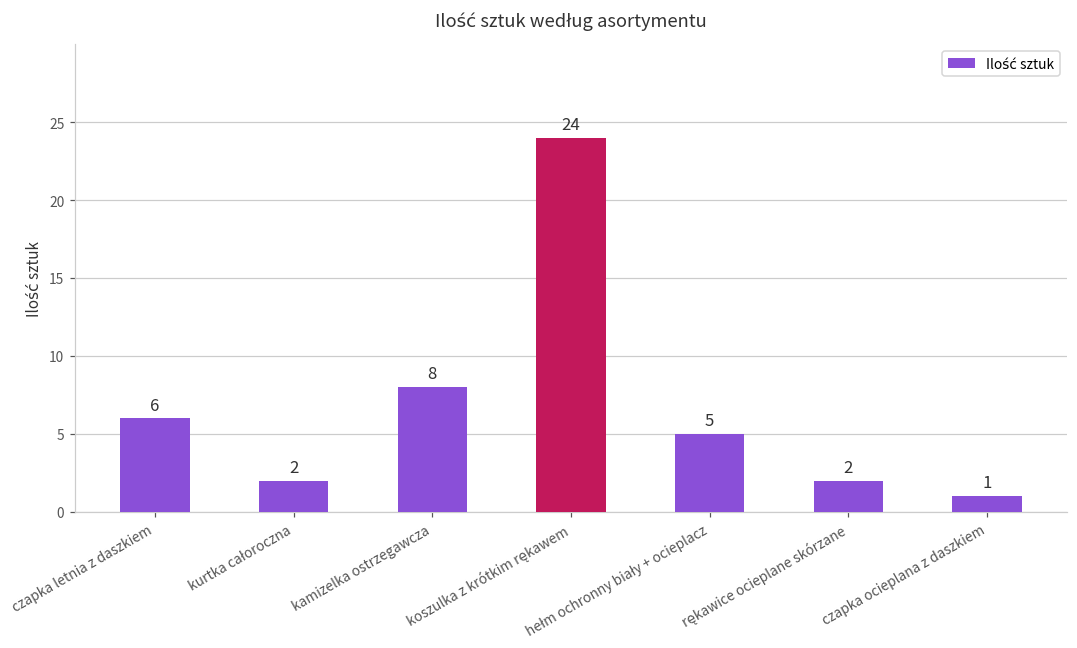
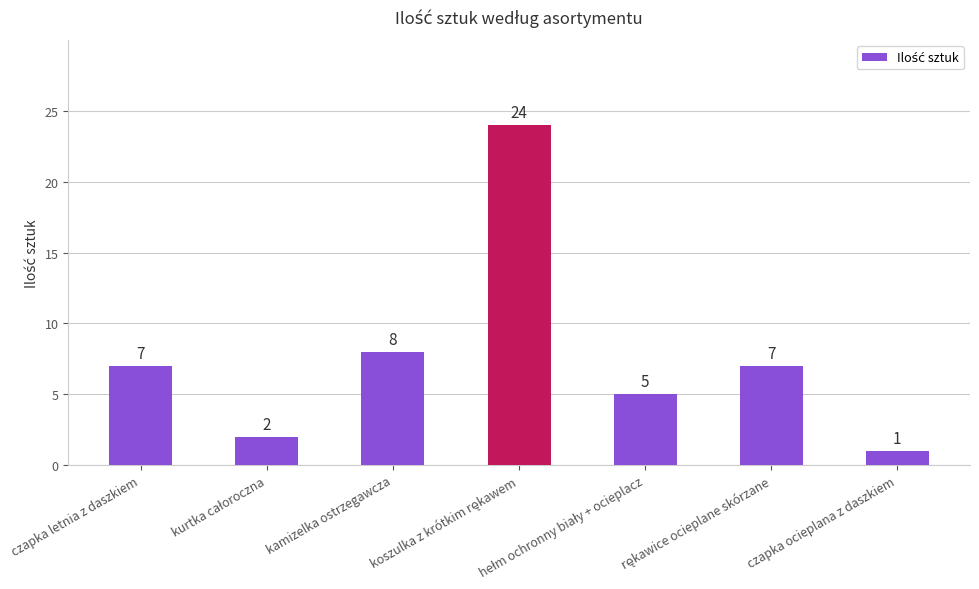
  {
-   "czapka letnia z daszkiem": 6,
+   "czapka letnia z daszkiem": 7,
    "kurtka całoroczna": 2,
    "kamizelka ostrzegawcza": 8,
    "koszulka z krótkim rękawem": 24,
    "hełm ochronny biały + ocieplacz": 5,
-   "rękawice ocieplane skórzane": 2,
+   "rękawice ocieplane skórzane": 7,
    "czapka ocieplana z daszkiem": 1
  }
